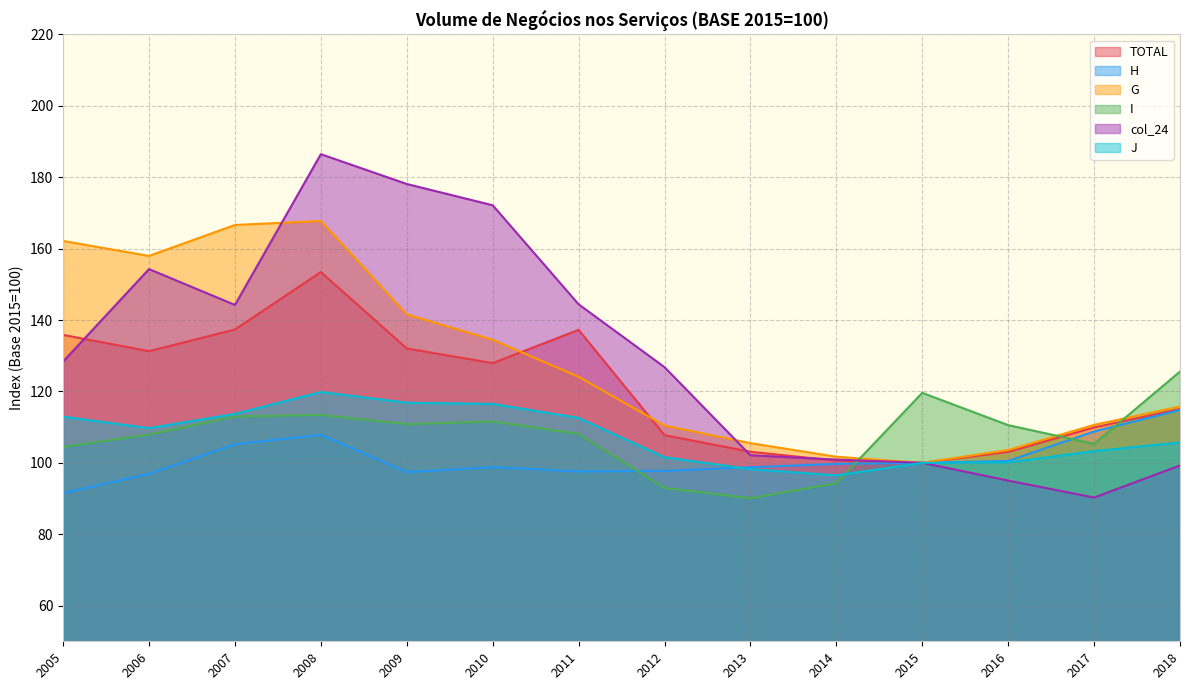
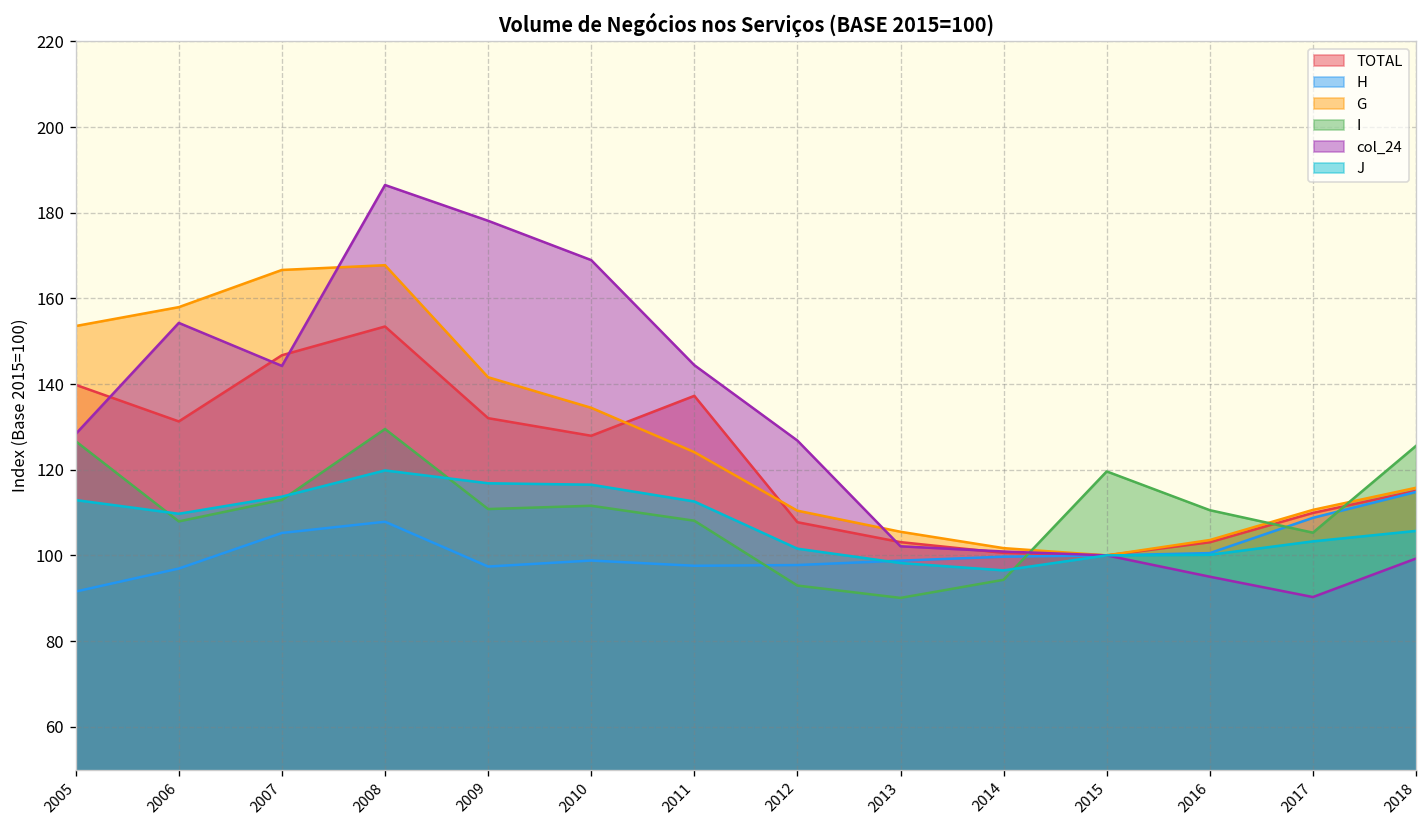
  {
    "TOTAL": {
-     "2005": 136,
+     "2005": 140,
      "2006": 131,
-     "2007": 137,
+     "2007": 147,
      "2008": 153,
      "2009": 132,
      "2010": 128,
      "2011": 137,
      "2012": 108,
      "2013": 103
    },
    "G": {
-     "2005": 162,
+     "2005": 154,
      "2006": 158,
      "2007": 167,
      "2008": 168,
      "2009": 142,
      "2010": 134,
      "2011": 124,
      "2012": 110,
      "2013": 106,
      "2014": 102
    },
    "I": {
-     "2005": 104,
+     "2005": 127,
      "2006": 108,
      "2007": 113,
-     "2008": 113,
+     "2008": 130,
      "2009": 111,
      "2010": 112,
      "2011": 108,
      "2012": 93,
      "2013": 90,
      "2014": 94,
      "2015": 120,
      "2016": 111,
      "2017": 105,
      "2018": 126
    },
    "col_24": {
      "2005": 128,
      "2006": 154,
      "2007": 144,
      "2008": 186,
      "2009": 178,
-     "2010": 172,
+     "2010": 169,
      "2011": 144,
      "2012": 127,
      "2013": 102,
      "2016": 95,
      "2017": 90,
      "2018": 99
    }
  }
